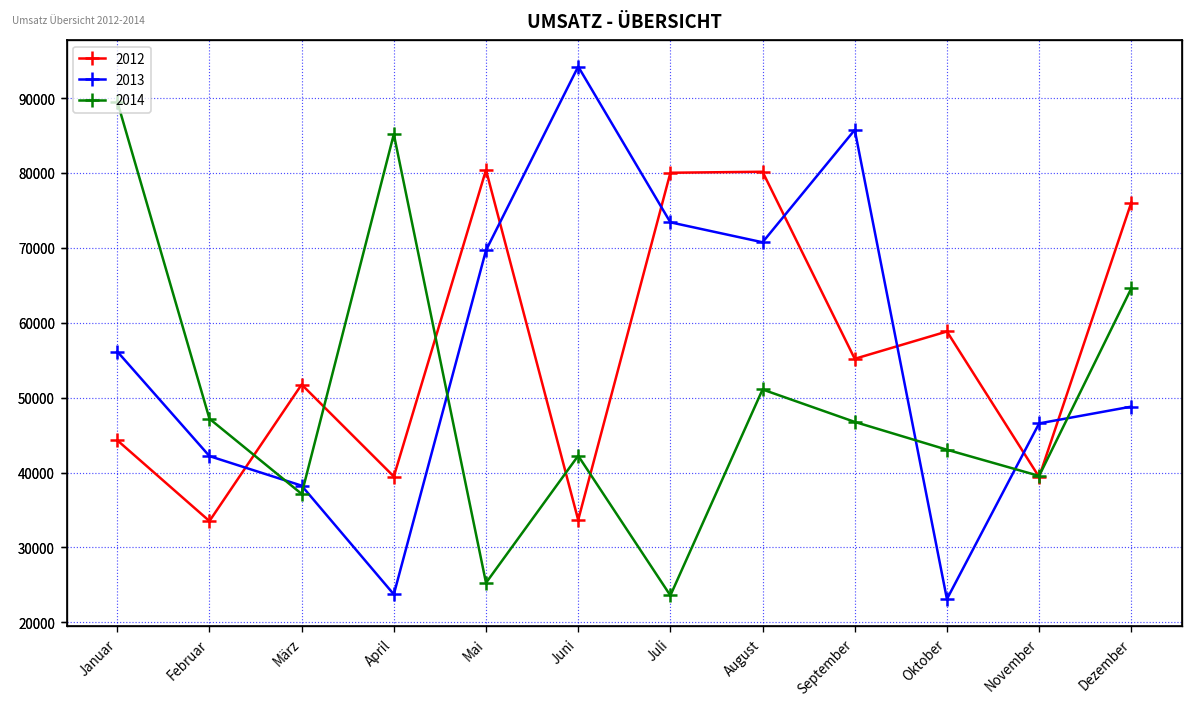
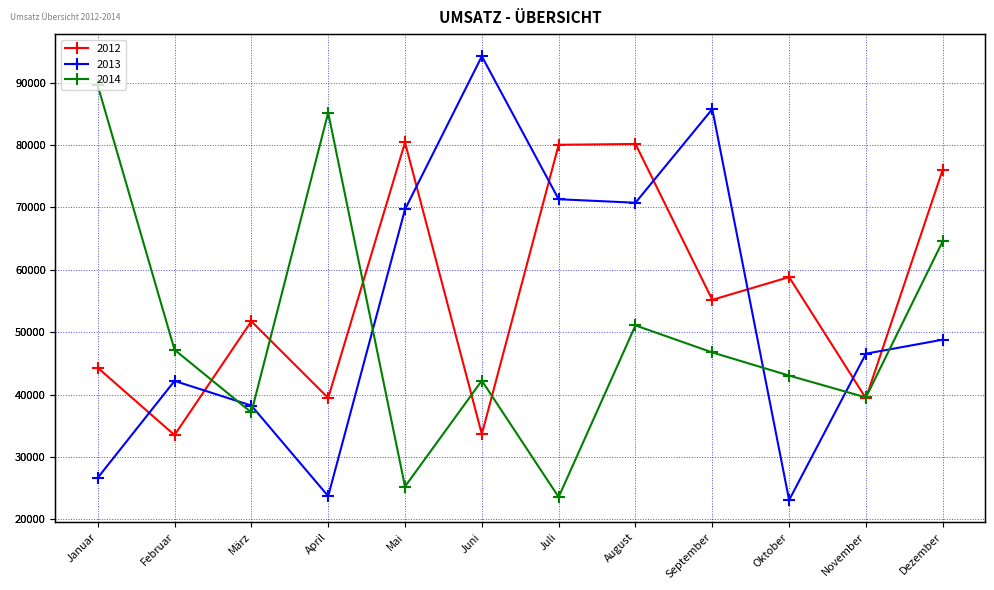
  {
    "2012": {
      "Januar": 44000,
      "Februar": 34000,
      "März": 52000,
      "April": 39000,
      "Mai": 80000,
      "Juni": 34000,
      "Juli": 80000,
      "August": 80000,
      "September": 55000,
      "Oktober": 59000,
      "Dezember": 76000
    },
    "2013": {
-     "Januar": 56000,
+     "Januar": 27000,
      "Februar": 42000,
      "März": 38000,
      "April": 24000,
      "Mai": 70000,
      "Juni": 94000,
-     "Juli": 73000,
+     "Juli": 71000,
      "August": 71000,
      "September": 86000,
      "Oktober": 23000,
      "November": 47000,
      "Dezember": 49000
    },
    "2014": {
      "Februar": 47000,
      "März": 37000,
      "April": 85000,
      "Mai": 25000,
      "Juni": 42000,
      "Juli": 24000,
      "August": 51000,
      "September": 47000,
      "Oktober": 43000,
      "Dezember": 65000
    }
  }
